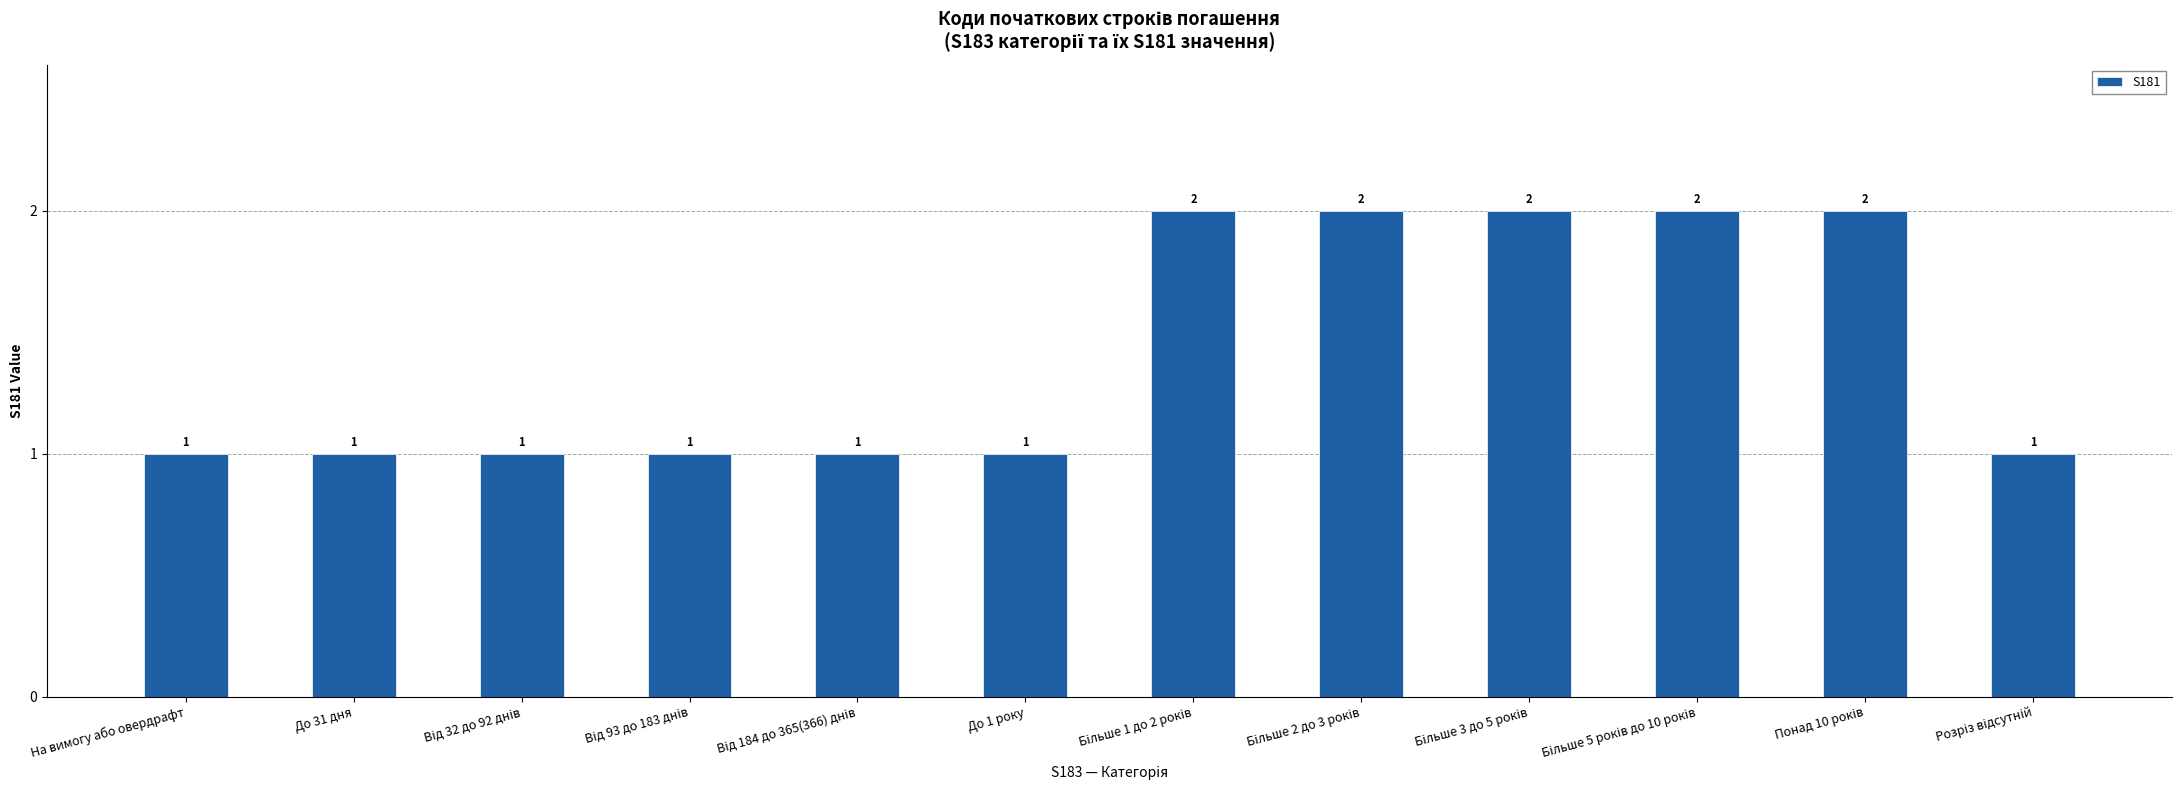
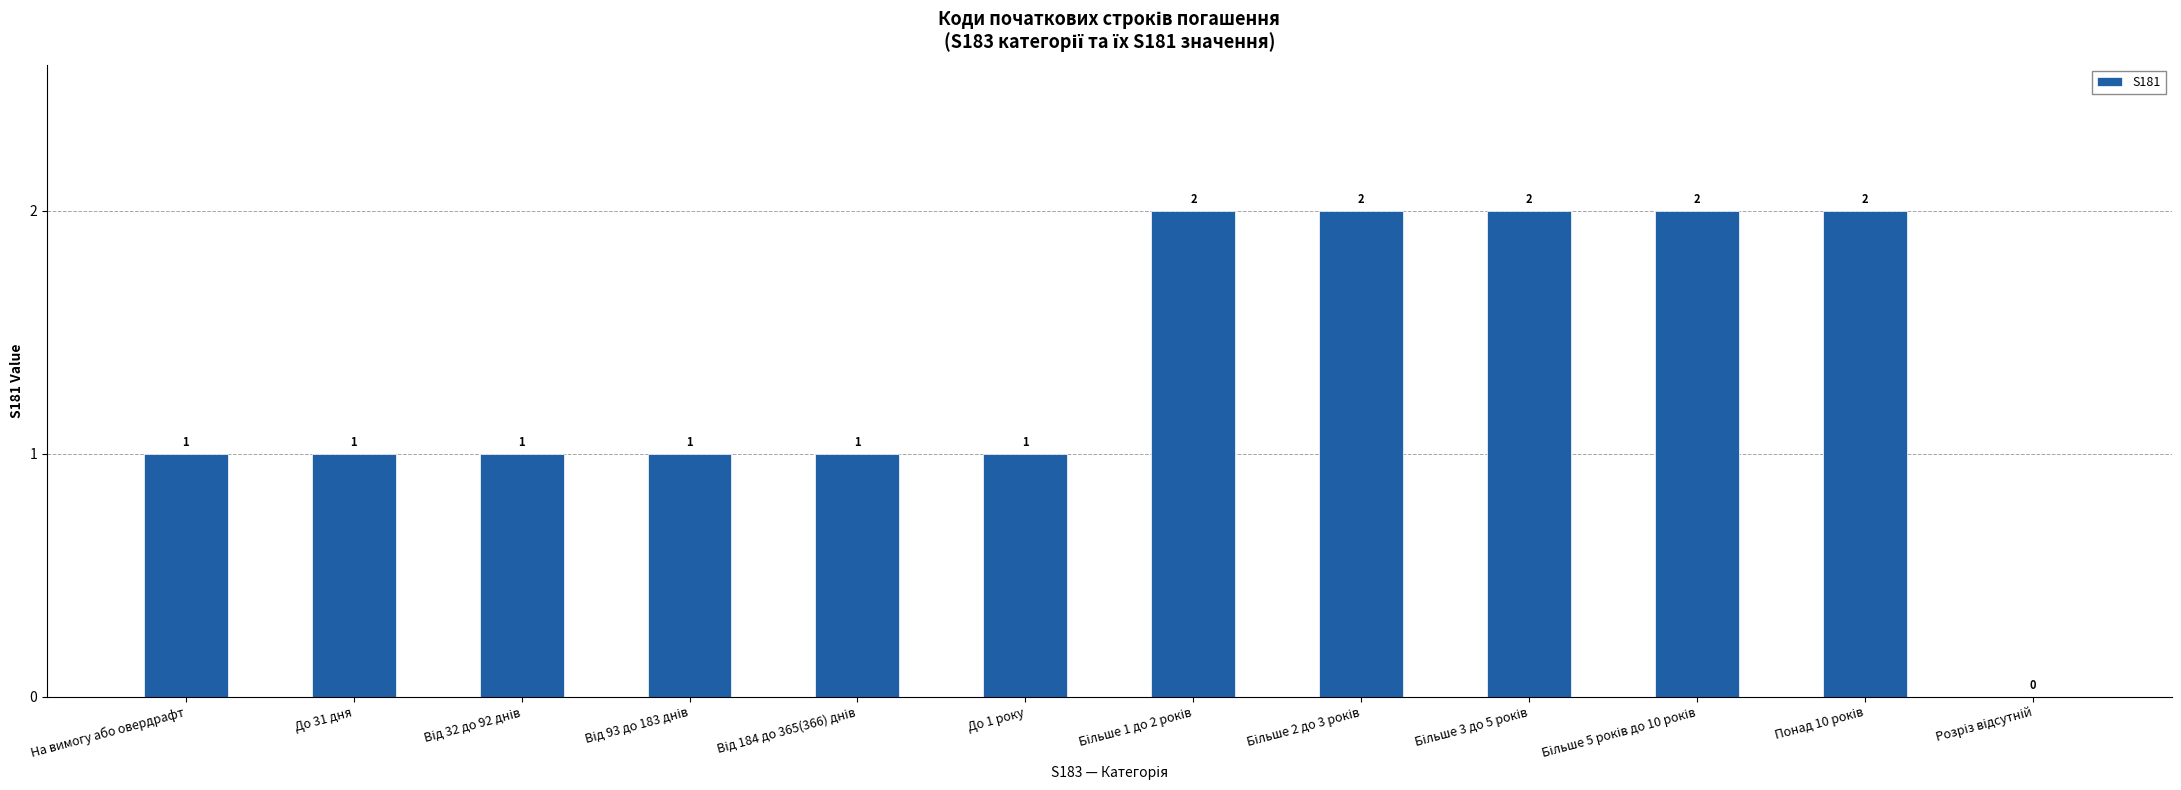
  {
    "На вимогу або овердрафт": 1,
    "До 31 дня": 1,
    "Від 32 до 92 днів": 1,
    "Від 93 до 183 днів": 1,
    "Від 184 до 365(366) днів": 1,
    "До 1 року": 1,
    "Більше 1 до 2 років": 2,
    "Більше 2 до 3 років": 2,
    "Більше 3 до 5 років": 2,
    "Більше 5 років до 10 років": 2,
    "Понад 10 років": 2,
-   "Розріз відсутній": 1
+   "Розріз відсутній": 0
  }
